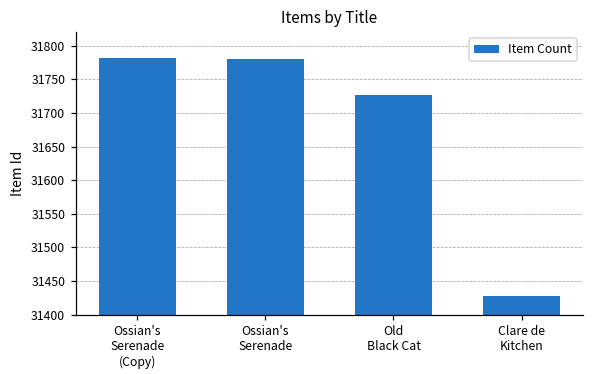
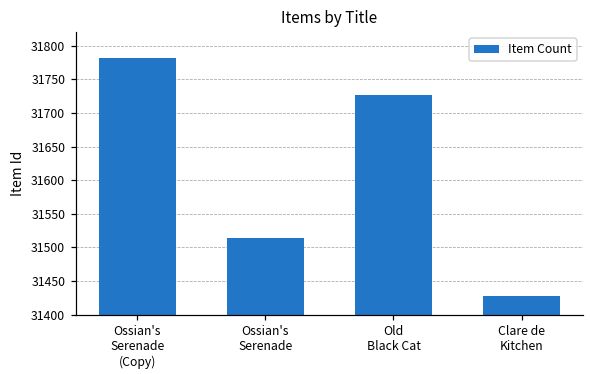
  {
    "Ossian's Serenade (Copy)": 31780,
-   "Ossian's Serenade": 31780,
+   "Ossian's Serenade": 31510,
    "Old Black Cat": 31730,
    "Clare de Kitchen": 31430
  }
